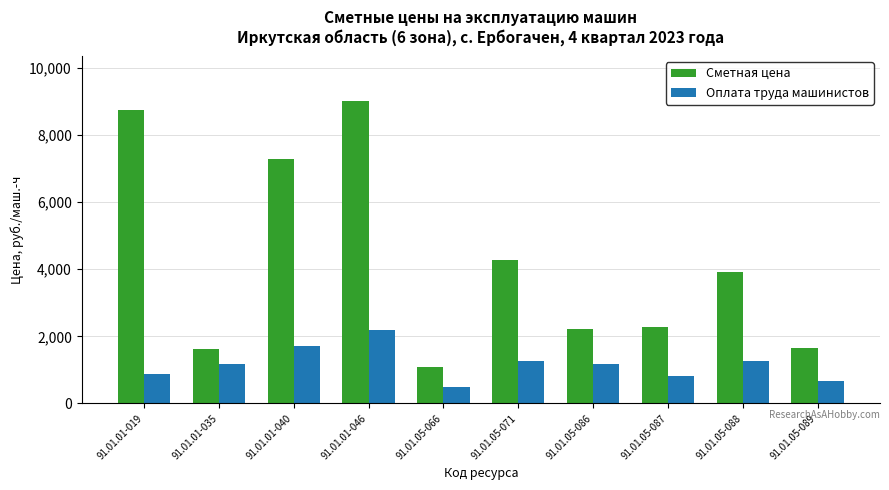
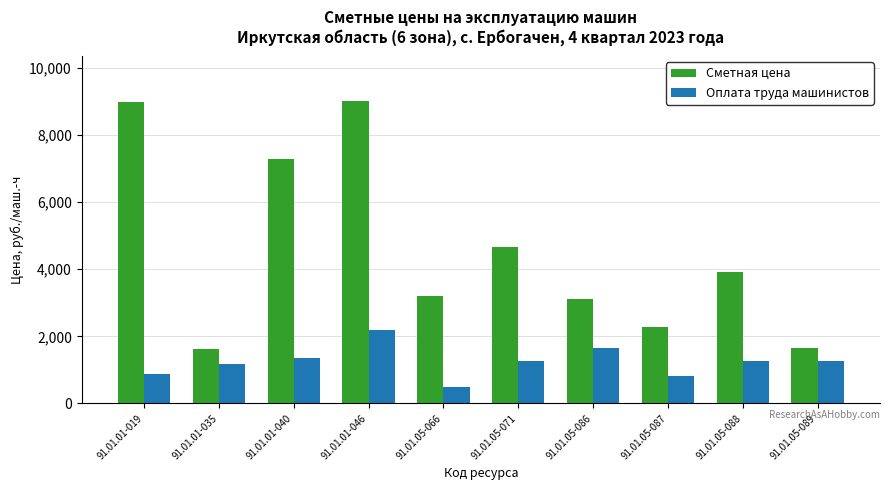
  {
    "Сметная цена": {
-     "91.01.01-019": "8,700",
+     "91.01.01-019": "9,000",
      "91.01.01-035": "1,600",
      "91.01.01-040": "7,300",
      "91.01.01-046": "9,000",
-     "91.01.05-066": "1,100",
-     "91.01.05-071": "4,300",
-     "91.01.05-086": "2,200",
+     "91.01.05-066": "3,200",
+     "91.01.05-071": "4,700",
+     "91.01.05-086": "3,100",
      "91.01.05-087": "2,300",
      "91.01.05-088": "3,900",
      "91.01.05-089": "1,700"
    },
    "Оплата труда машинистов": {
      "91.01.01-019": "900",
      "91.01.01-035": "1,200",
-     "91.01.01-040": "1,700",
+     "91.01.01-040": "1,300",
      "91.01.01-046": "2,200",
      "91.01.05-066": "500",
      "91.01.05-071": "1,300",
-     "91.01.05-086": "1,200",
+     "91.01.05-086": "1,700",
      "91.01.05-087": "800",
      "91.01.05-088": "1,300",
-     "91.01.05-089": "700"
+     "91.01.05-089": "1,300"
    }
  }
